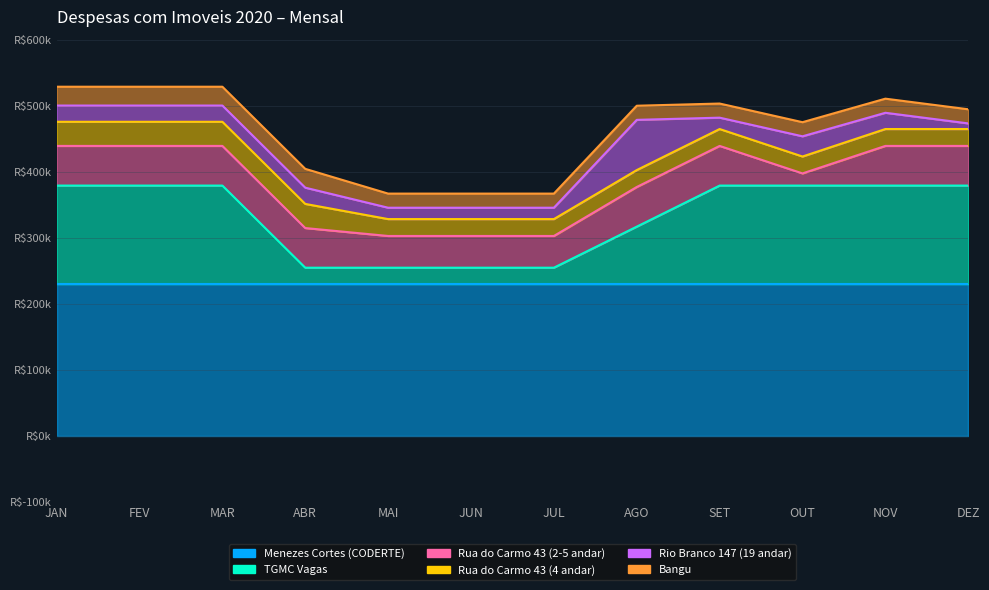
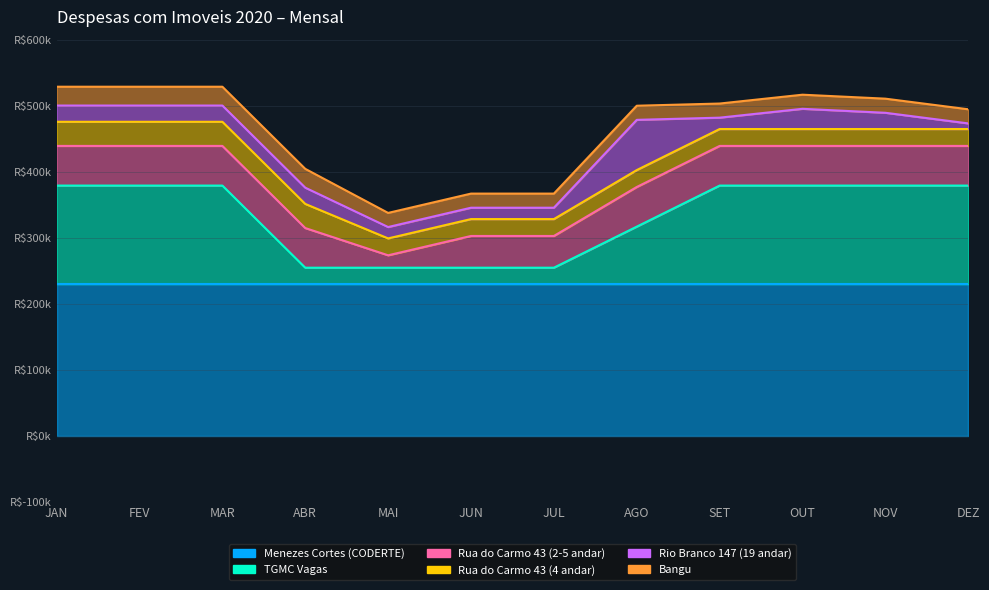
  {
    "Menezes Cortes (CODERTE)": {
      "JAN": "R$230000",
      "FEV": "R$230000",
      "MAR": "R$230000",
      "ABR": "R$230000",
      "MAI": "R$230000",
      "JUN": "R$230000",
      "JUL": "R$230000",
      "AGO": "R$230000",
      "SET": "R$230000",
      "OUT": "R$230000",
      "NOV": "R$230000",
      "DEZ": "R$230000"
    },
    "TGMC Vagas": {
      "JAN": "R$150000",
      "FEV": "R$150000",
      "MAR": "R$150000",
      "ABR": "R$20000",
      "MAI": "R$20000",
      "JUN": "R$20000",
      "JUL": "R$20000",
      "AGO": "R$90000",
      "SET": "R$150000",
      "OUT": "R$150000",
      "NOV": "R$150000",
      "DEZ": "R$150000"
    },
    "Rua do Carmo 43 (2-5 andar)": {
      "JAN": "R$60000",
      "FEV": "R$60000",
      "MAR": "R$60000",
      "ABR": "R$60000",
-     "MAI": "R$50000",
+     "MAI": "R$20000",
      "JUN": "R$50000",
      "JUL": "R$50000",
      "AGO": "R$60000",
      "SET": "R$60000",
-     "OUT": "R$20000",
+     "OUT": "R$60000",
      "NOV": "R$60000",
      "DEZ": "R$60000"
    },
    "Rio Branco 147 (19 andar)": {
      "JAN": "R$20000",
      "FEV": "R$20000",
      "MAR": "R$20000",
      "ABR": "R$20000",
      "MAI": "R$20000",
      "JUN": "R$20000",
      "JUL": "R$20000",
      "AGO": "R$80000",
      "SET": "R$20000",
      "OUT": "R$30000",
      "NOV": "R$20000",
      "DEZ": "R$10000"
    }
  }
